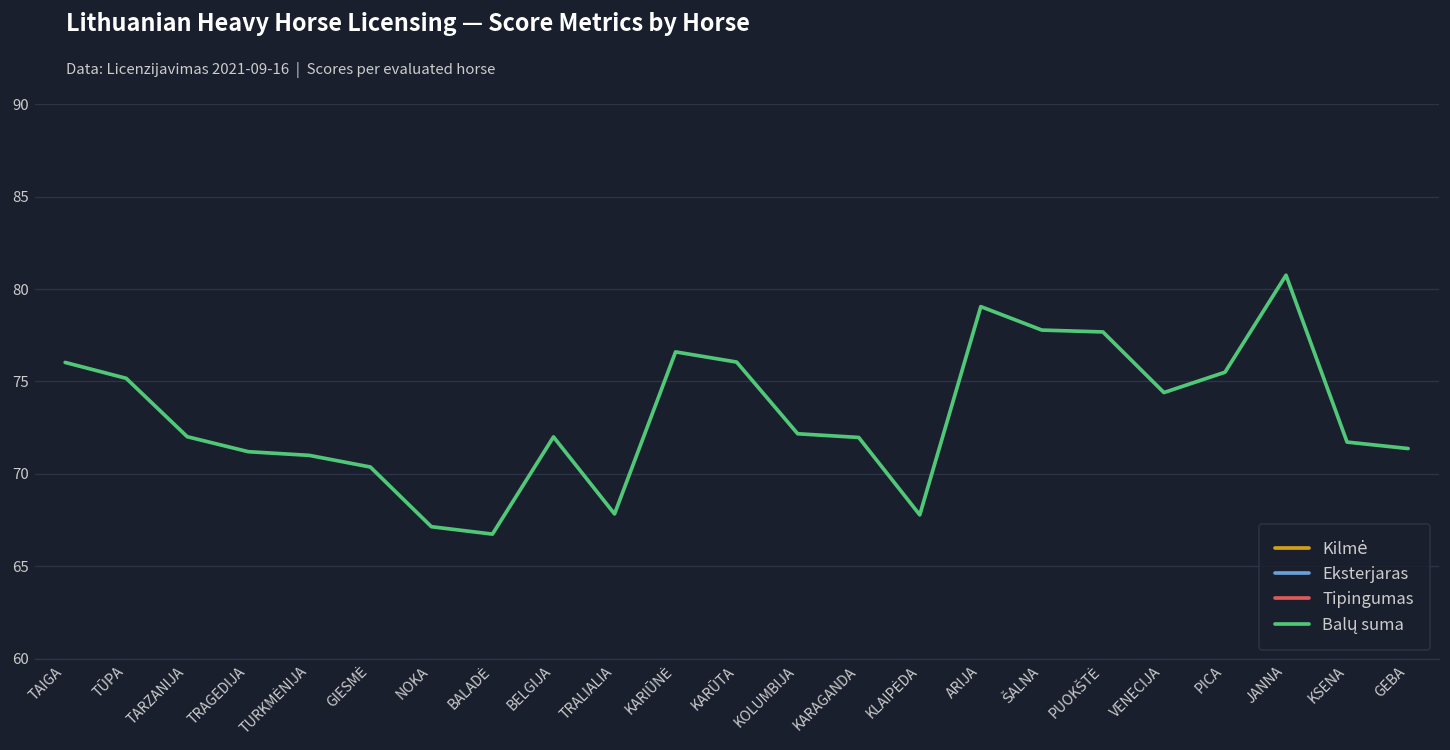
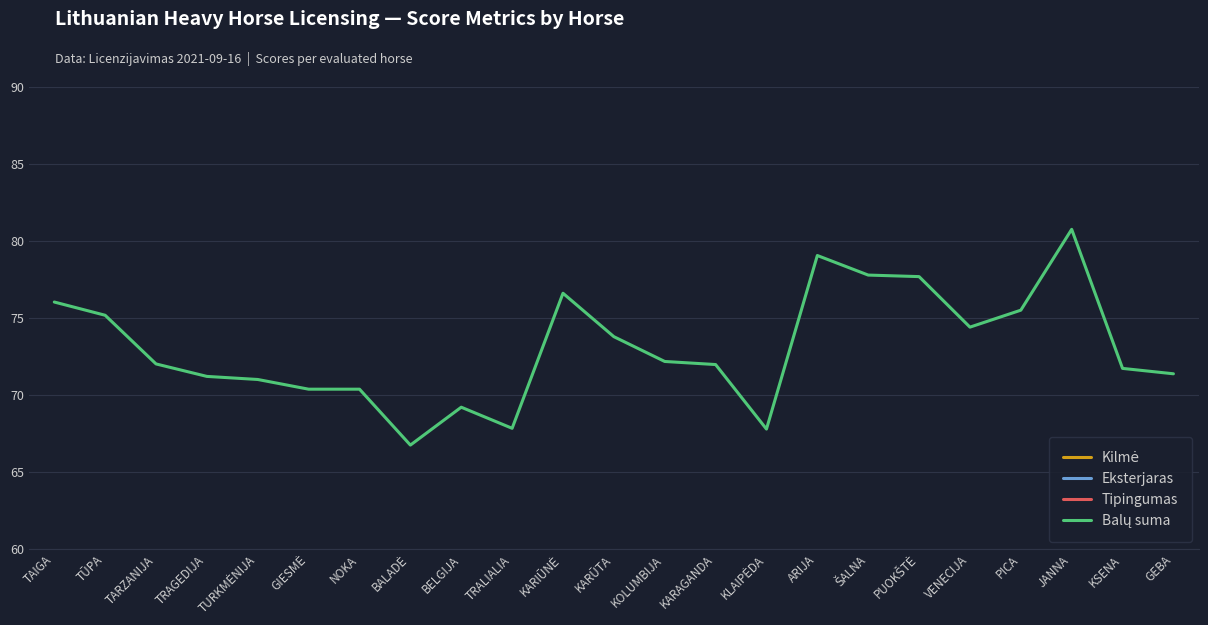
  {
    "Balų suma": {
      "TAIGA": 76.0,
      "TŪPA": 75.2,
      "TARZANIJA": 72.0,
      "TRAGEDIJA": 71.2,
      "TURKMĖNIJA": 71.0,
      "GIESMĖ": 70.4,
-     "NOKA": 67.1,
+     "NOKA": 70.4,
      "BALADĖ": 66.7,
-     "BELGIJA": 72.0,
+     "BELGIJA": 69.2,
      "TRALIALIA": 67.8,
      "KARIŪNĖ": 76.6,
-     "KARŪTA": 76.1,
+     "KARŪTA": 73.8,
      "KOLUMBIJA": 72.2,
      "KARAGANDA": 72.0,
      "KLAIPĖDA": 67.8,
      "ARIJA": 79.1,
      "ŠALNA": 77.8,
      "PUOKŠTĖ": 77.7,
      "VENECIJA": 74.4,
      "PICA": 75.5,
      "JANNA": 80.8,
      "KSENA": 71.7,
      "GEBA": 71.4
    }
  }
